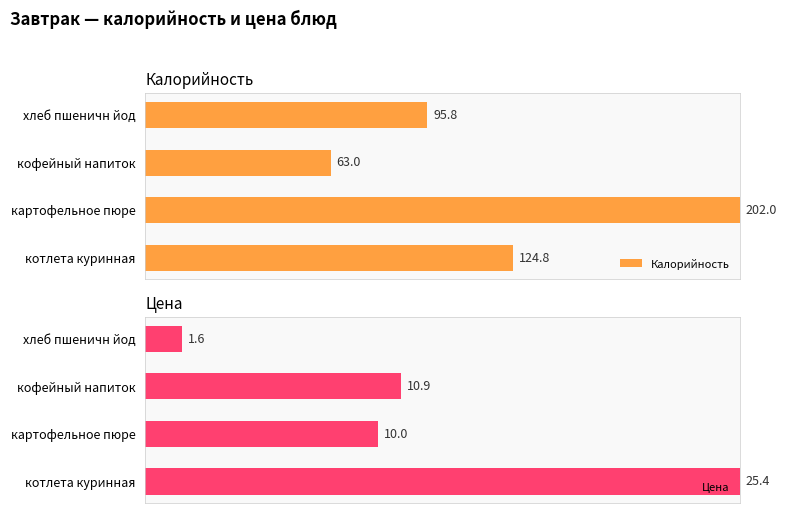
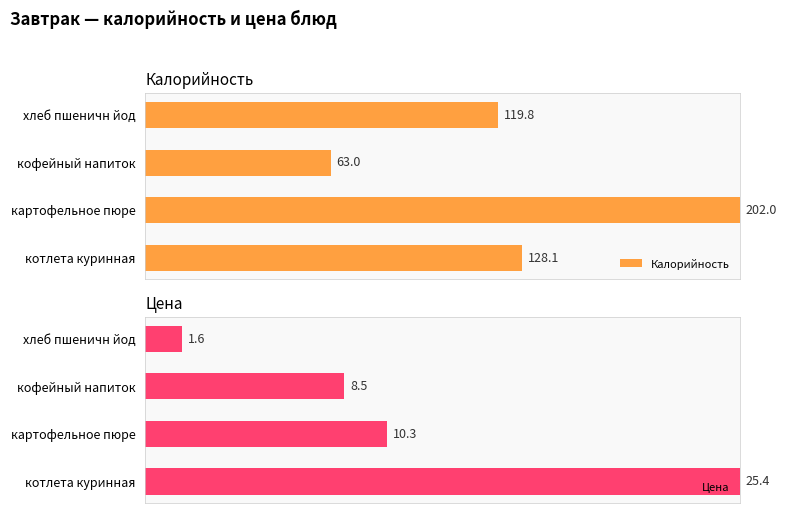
  {
    "Калорийность": {
-     "хлеб пшеничн йод": 95.8,
-     "котлета куринная": 124.8
+     "хлеб пшеничн йод": 119.8,
+     "котлета куринная": 128.1
    },
    "Цена": {
-     "кофейный напиток": 10.9,
-     "картофельное пюре": 10.0
+     "кофейный напиток": 8.5,
+     "картофельное пюре": 10.3
    }
  }
